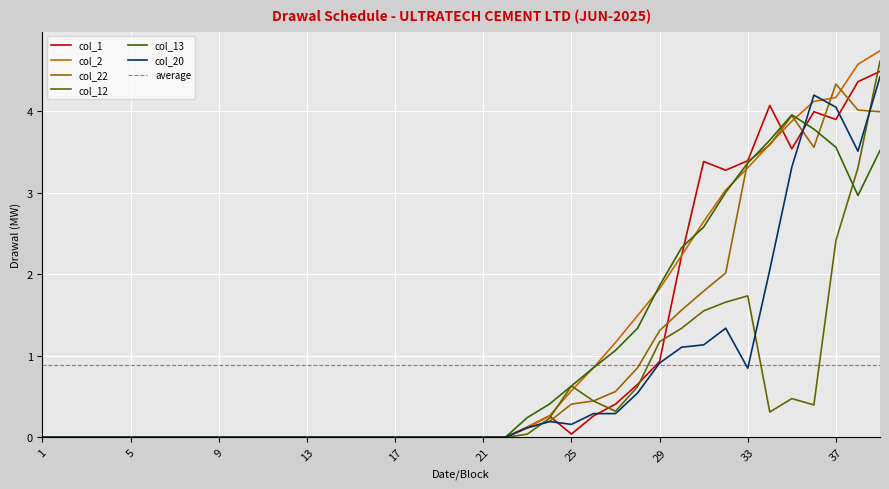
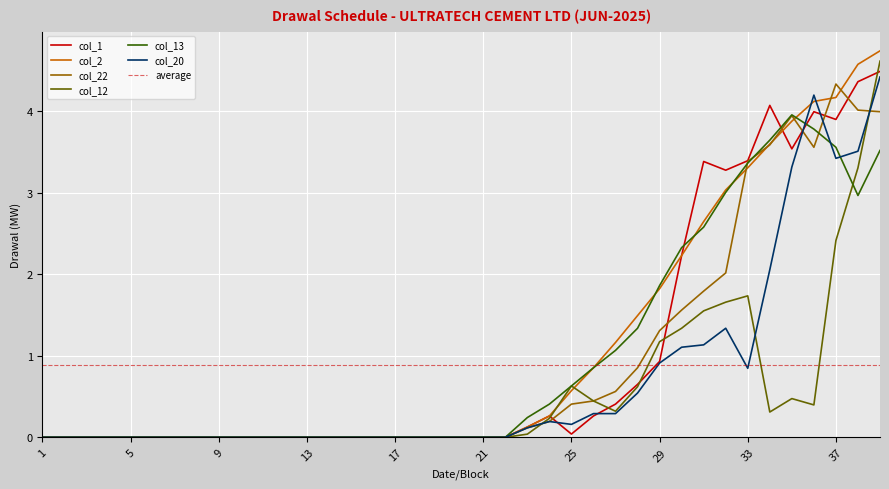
  {
    "col_1": {
      "25": 0.0,
      "37": 3.9
    },
    "col_20": {
      "25": 0.2,
      "33": 0.8,
-     "37": 4.1
+     "37": 3.4
    }
  }
